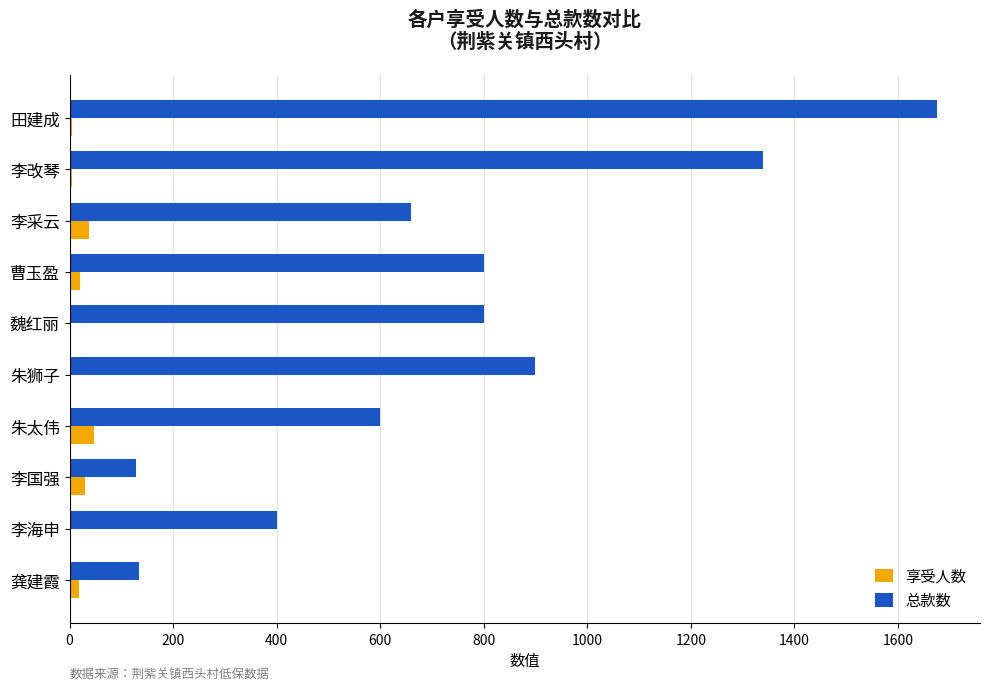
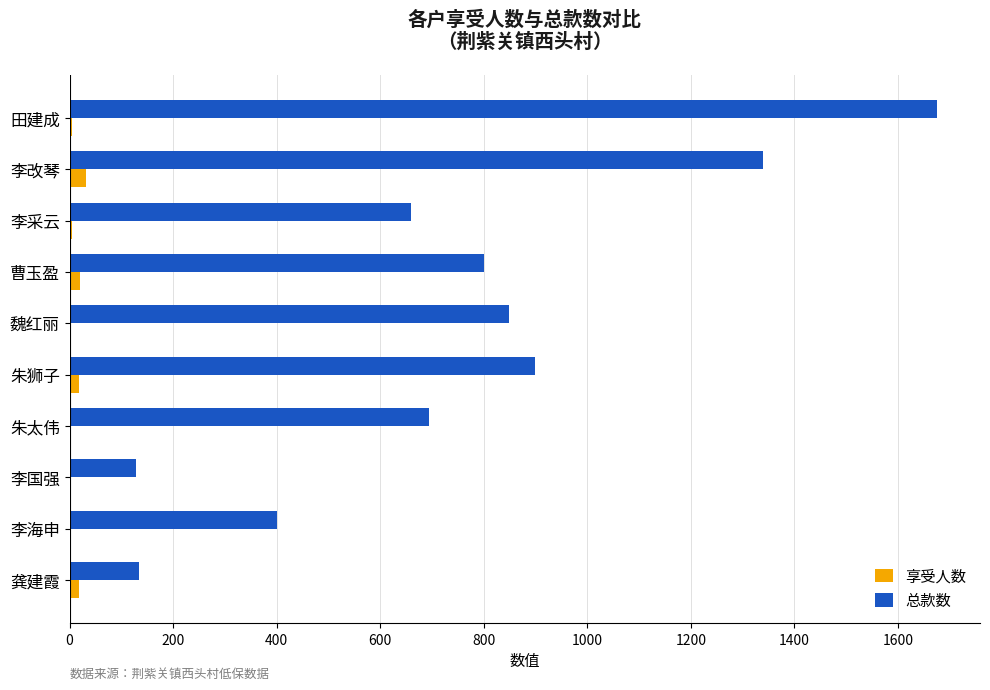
  {
    "享受人数": {
      "田建成": 10,
-     "李改琴": 0,
-     "李采云": 40,
+     "李改琴": 30,
+     "李采云": 0,
      "曹玉盈": 20,
-     "朱狮子": 0,
-     "朱太伟": 50,
-     "李国强": 30,
+     "朱狮子": 20,
+     "朱太伟": 0,
+     "李国强": 0,
      "龚建霞": 20
    },
    "总款数": {
      "田建成": 1680,
      "李改琴": 1340,
      "李采云": 660,
      "曹玉盈": 800,
-     "魏红丽": 800,
+     "魏红丽": 850,
      "朱狮子": 900,
-     "朱太伟": 600,
+     "朱太伟": 690,
      "李国强": 130,
      "李海申": 400,
      "龚建霞": 130
    }
  }
